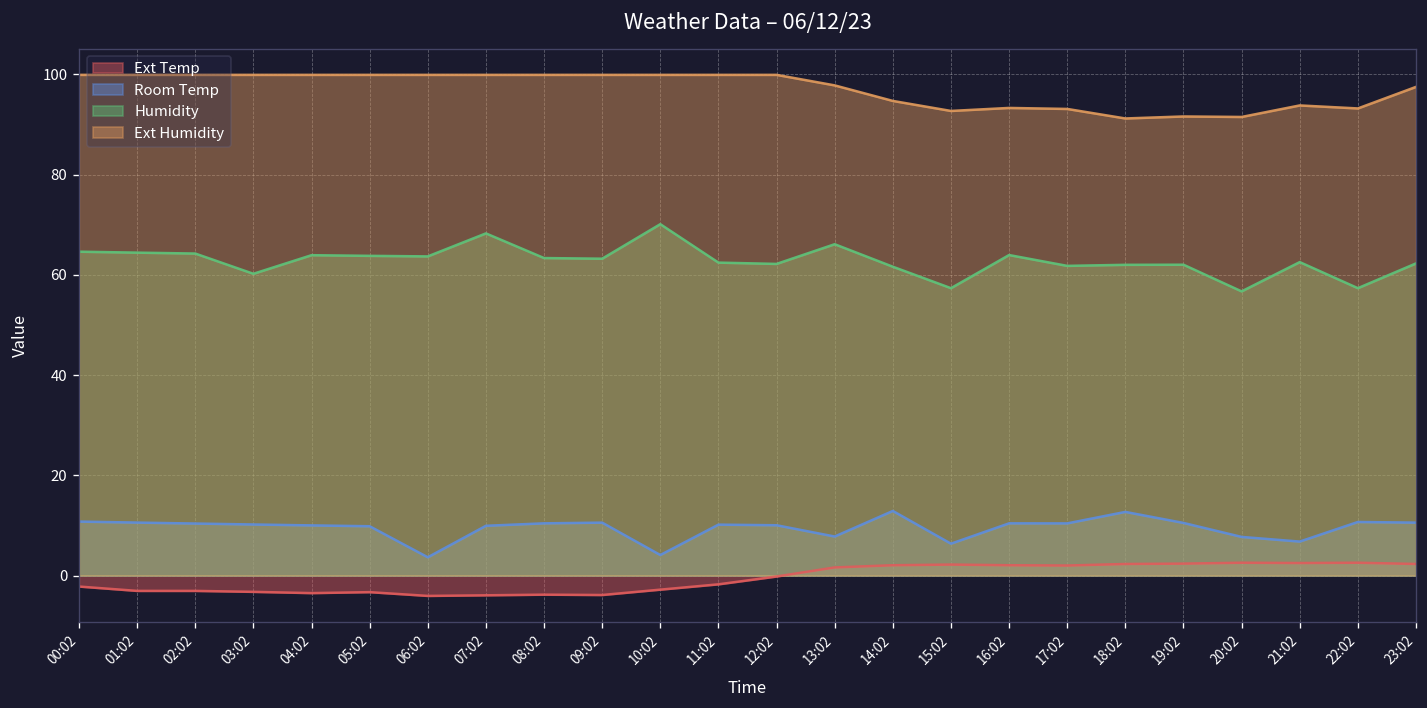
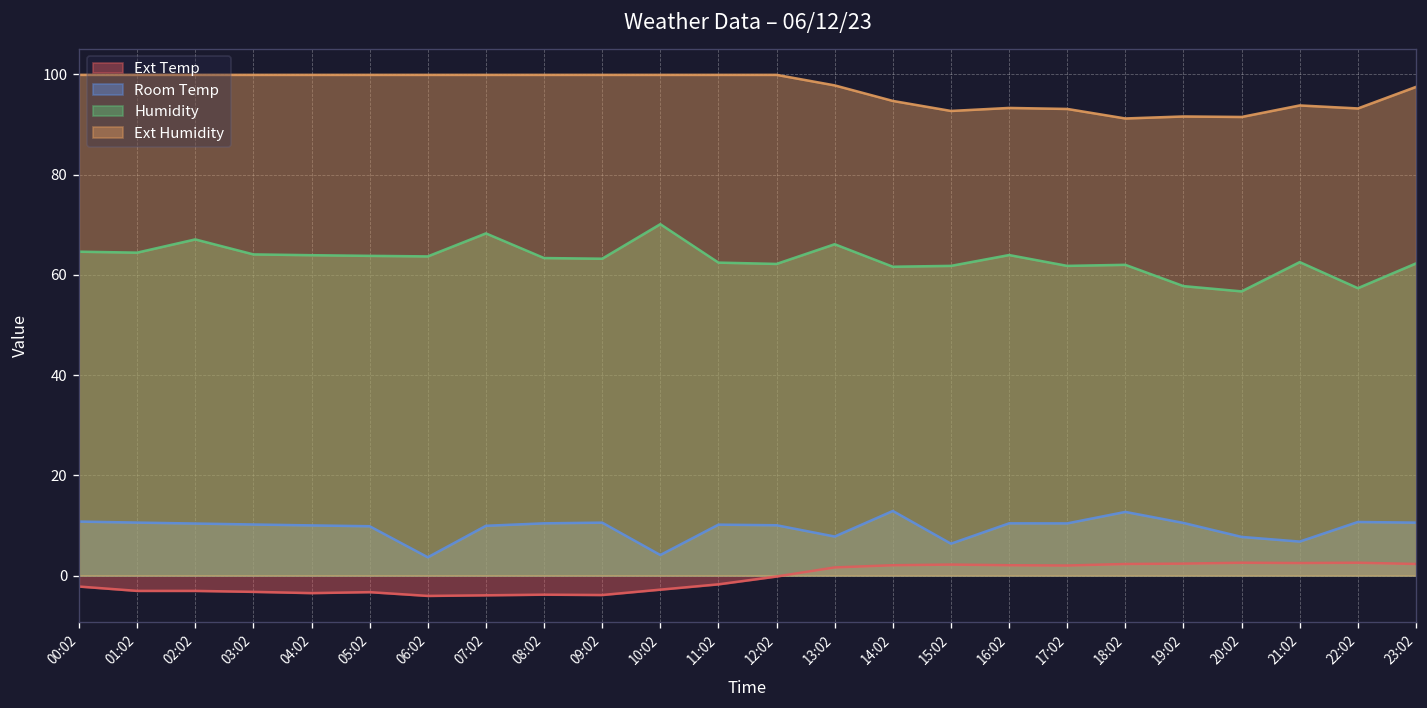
  {
    "Room Temp": {
      "00:02": 11,
      "01:02": 11,
      "02:02": 10,
      "03:02": 10,
      "04:02": 10,
      "05:02": 10,
      "06:02": 4,
      "07:02": 10,
      "08:02": 10,
      "09:02": 11,
      "10:02": 4,
      "11:02": 10,
      "12:02": 10,
      "13:02": 8,
      "14:02": 13,
      "15:02": 6,
      "16:02": 10,
      "17:02": 10,
      "18:02": 13,
      "19:02": 11,
      "20:02": 8,
      "21:02": 7,
      "22:02": 11,
      "23:02": 11
    },
    "Humidity": {
      "00:02": 65,
      "01:02": 64,
-     "02:02": 64,
-     "03:02": 60,
+     "02:02": 67,
+     "03:02": 64,
      "04:02": 64,
      "05:02": 64,
      "06:02": 64,
      "07:02": 68,
      "08:02": 63,
      "09:02": 63,
      "10:02": 70,
      "11:02": 62,
      "12:02": 62,
      "13:02": 66,
      "14:02": 62,
-     "15:02": 57,
+     "15:02": 62,
      "16:02": 64,
      "17:02": 62,
      "18:02": 62,
-     "19:02": 62,
+     "19:02": 58,
      "20:02": 57,
      "21:02": 63,
      "22:02": 57,
      "23:02": 62
    }
  }
